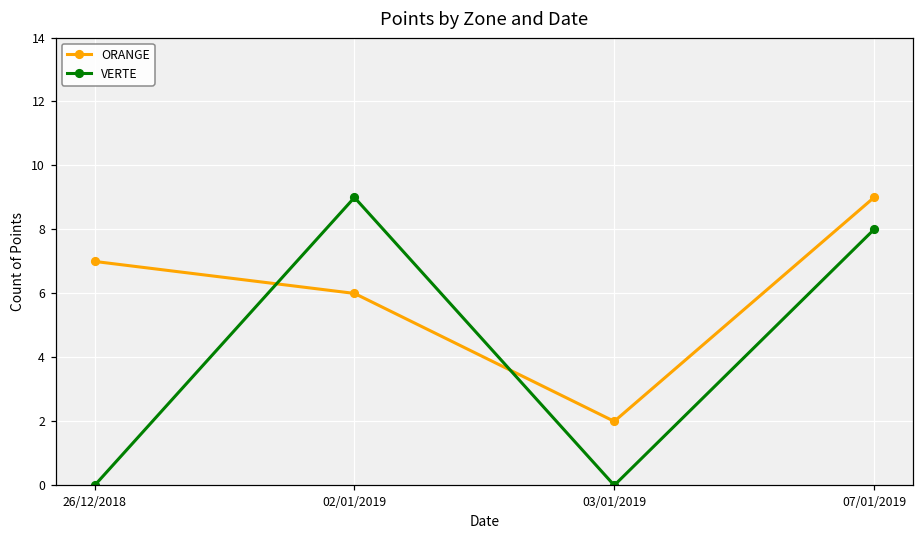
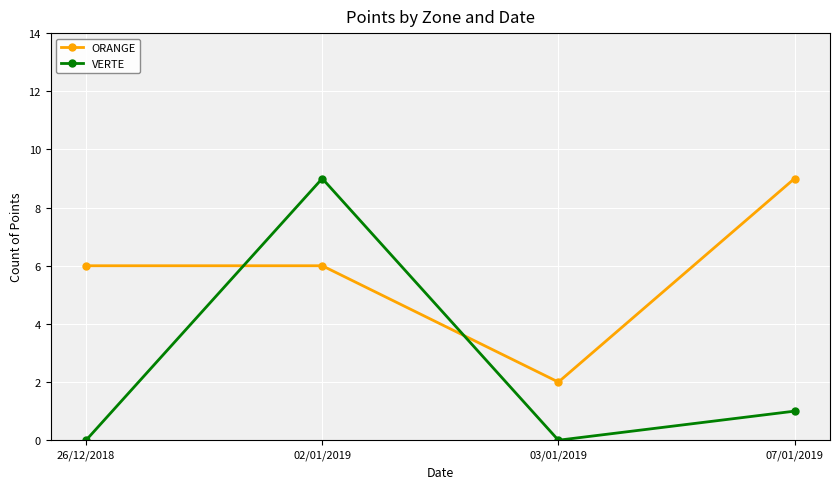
  {
    "ORANGE": {
-     "26/12/2018": 7,
+     "26/12/2018": 6,
      "02/01/2019": 6,
      "03/01/2019": 2,
      "07/01/2019": 9
    },
    "VERTE": {
      "26/12/2018": 0,
      "02/01/2019": 9,
      "03/01/2019": 0,
-     "07/01/2019": 8
+     "07/01/2019": 1
    }
  }
